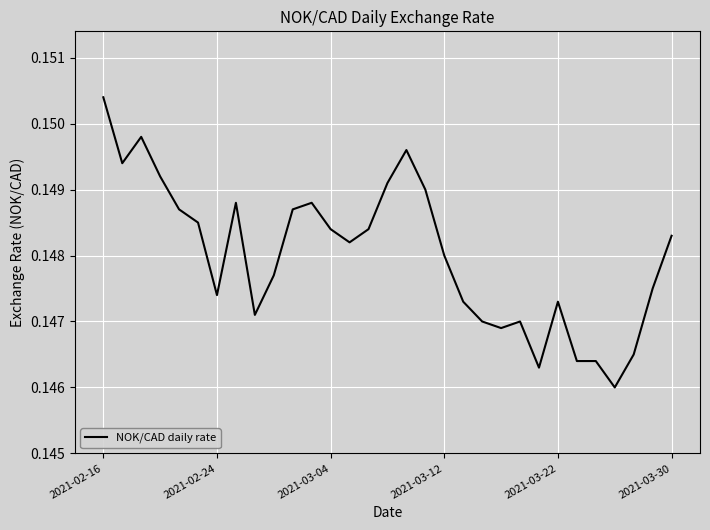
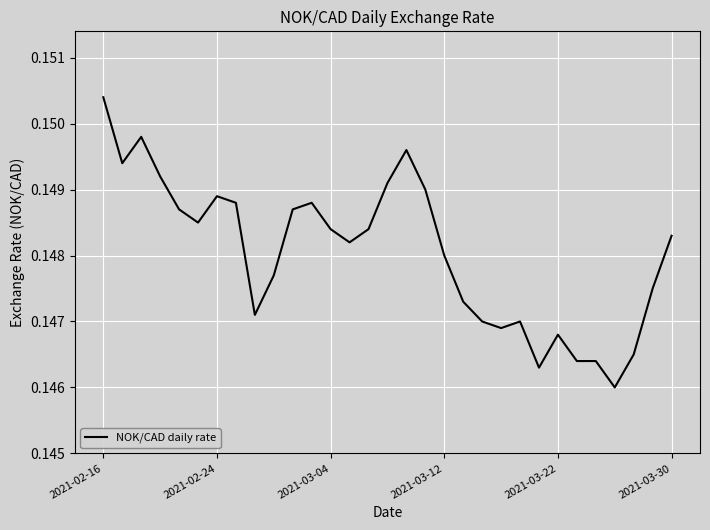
  {
    "2021-02-16": 0.1504,
-   "2021-02-24": 0.1474,
+   "2021-02-24": 0.1489,
    "2021-03-04": 0.1484,
    "2021-03-12": 0.1480,
-   "2021-03-22": 0.1473,
+   "2021-03-22": 0.1468,
    "2021-03-30": 0.1483
  }
